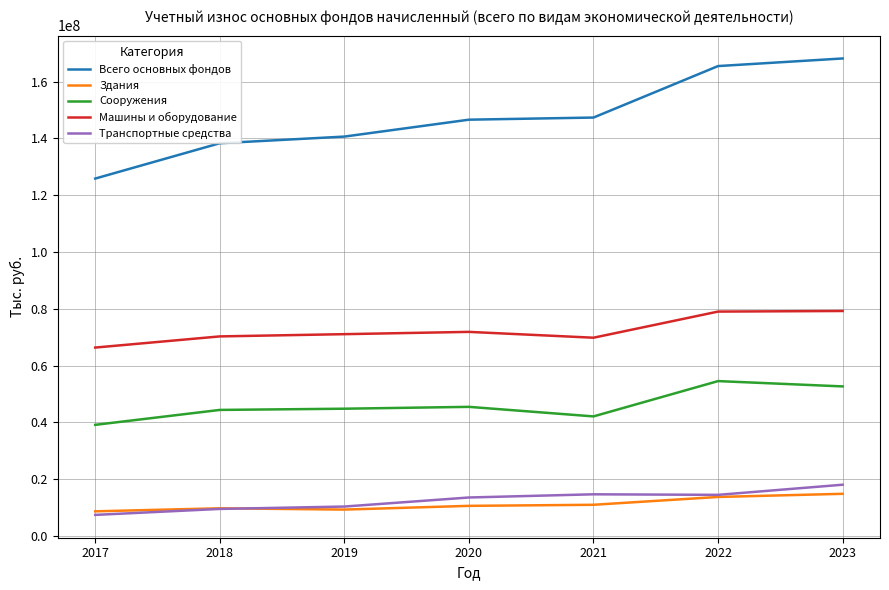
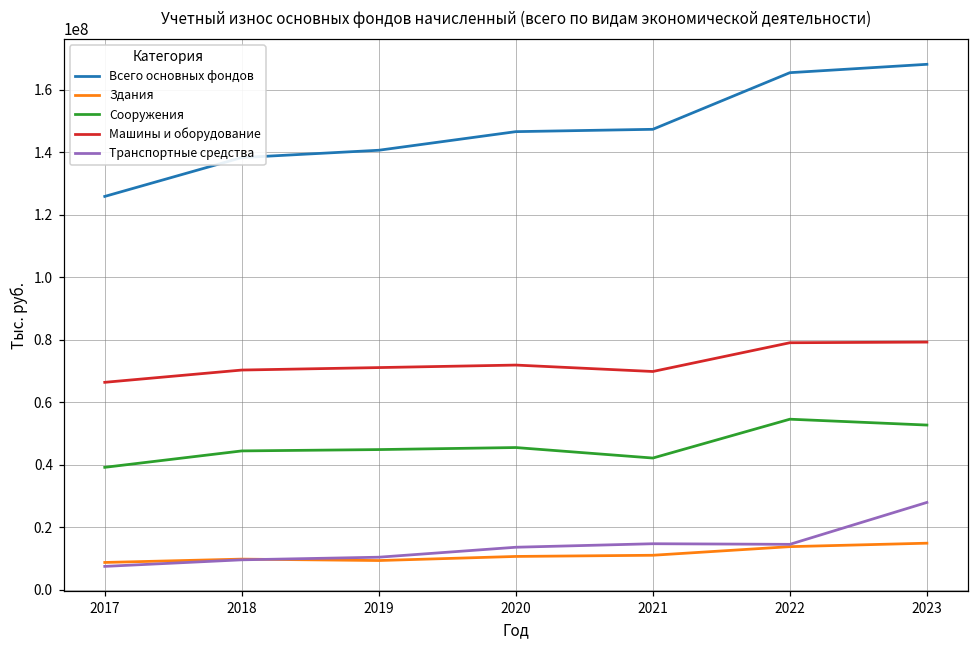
  {
    "Всего основных фондов": {
      "2017": 126000000,
      "2019": 141000000,
      "2020": 147000000,
      "2021": 147000000,
      "2022": 165000000,
      "2023": 168000000
    },
    "Здания": {
      "2017": 9000000,
      "2019": 9000000,
      "2020": 11000000,
      "2021": 11000000,
      "2023": 15000000
    },
    "Сооружения": {
      "2017": 39000000,
      "2018": 44000000,
      "2019": 45000000,
      "2020": 46000000,
      "2021": 42000000,
      "2022": 55000000,
      "2023": 53000000
    },
    "Машины и оборудование": {
      "2017": 66000000,
      "2018": 70000000,
      "2019": 71000000,
      "2020": 72000000,
      "2021": 70000000,
      "2022": 79000000,
      "2023": 79000000
    },
    "Транспортные средства": {
      "2017": 7000000,
      "2019": 10000000,
      "2020": 14000000,
      "2021": 15000000,
-     "2023": 18000000
+     "2023": 28000000
    }
  }
